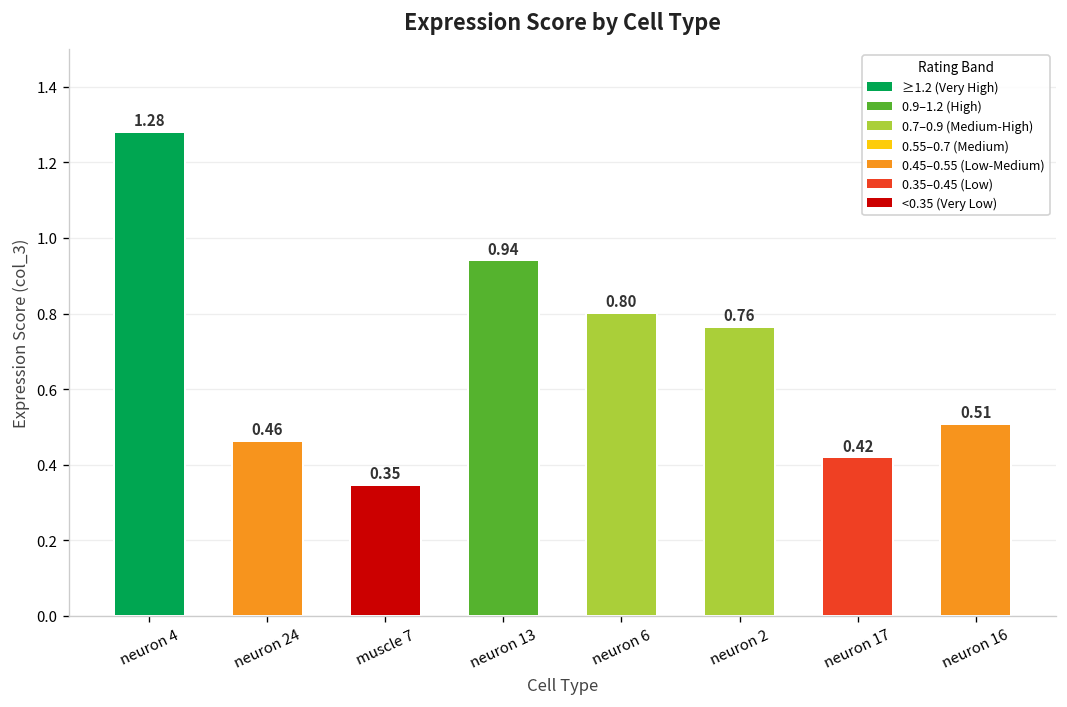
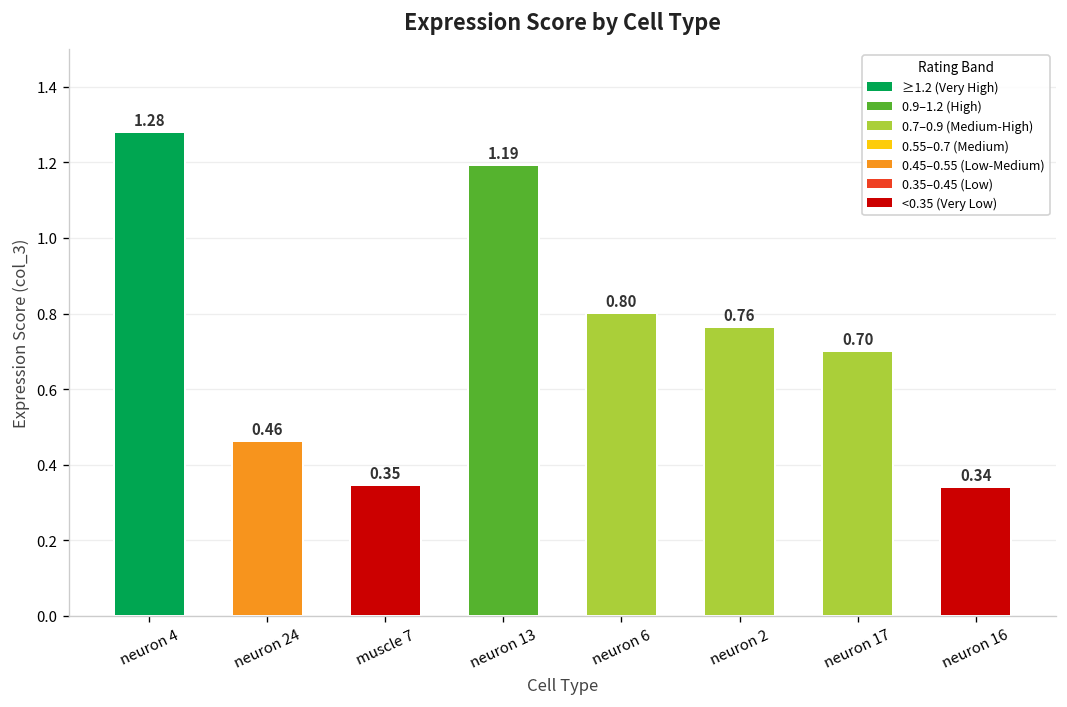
  {
    "neuron 4": 1.28,
    "neuron 24": 0.46,
    "muscle 7": 0.35,
-   "neuron 13": 0.94,
+   "neuron 13": 1.19,
    "neuron 6": 0.80,
    "neuron 2": 0.76,
-   "neuron 17": 0.42,
-   "neuron 16": 0.51
+   "neuron 17": 0.70,
+   "neuron 16": 0.34
  }
